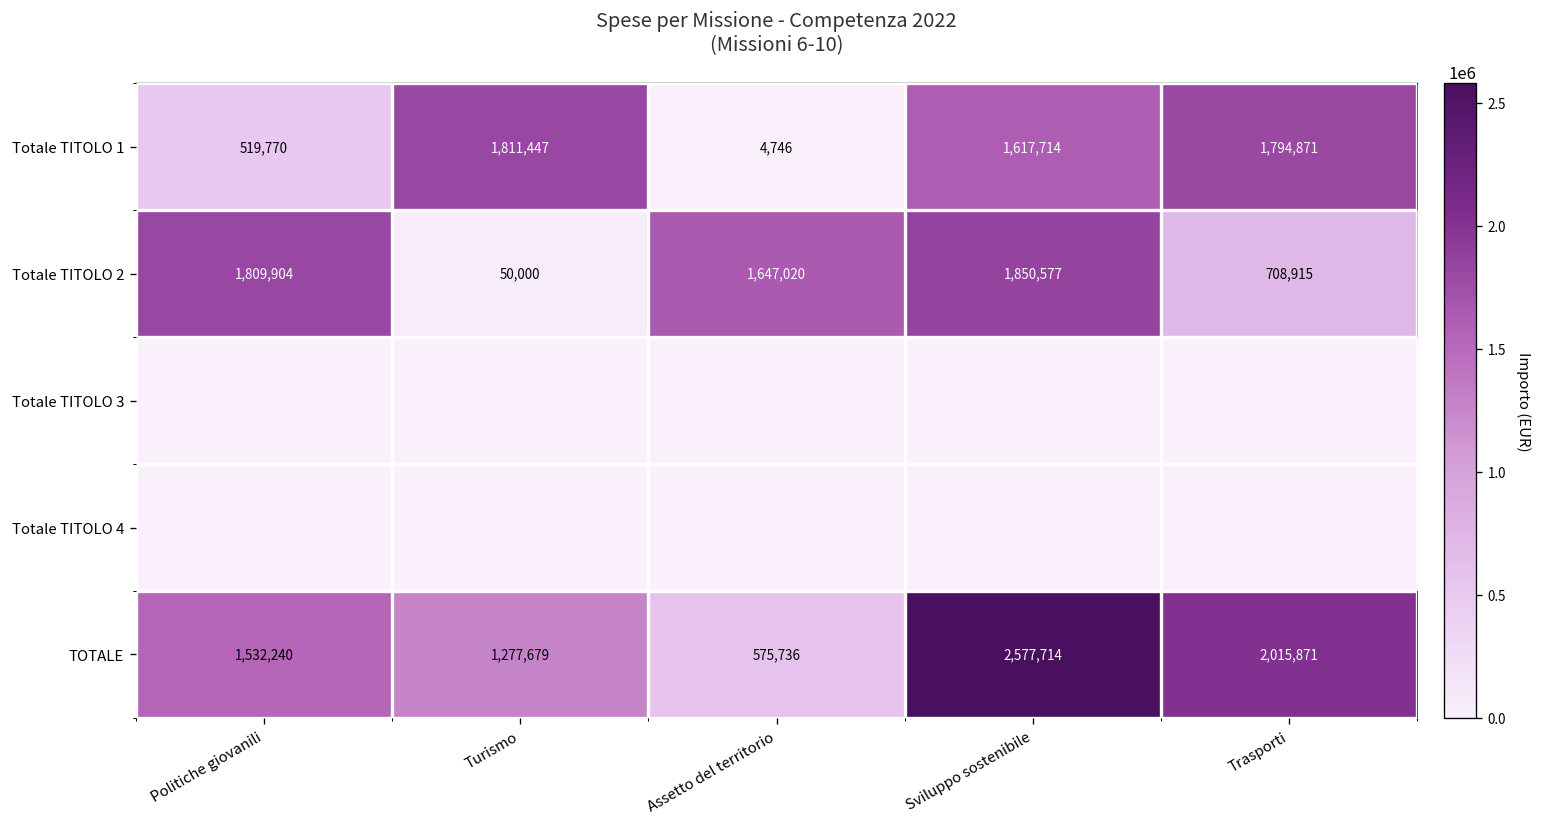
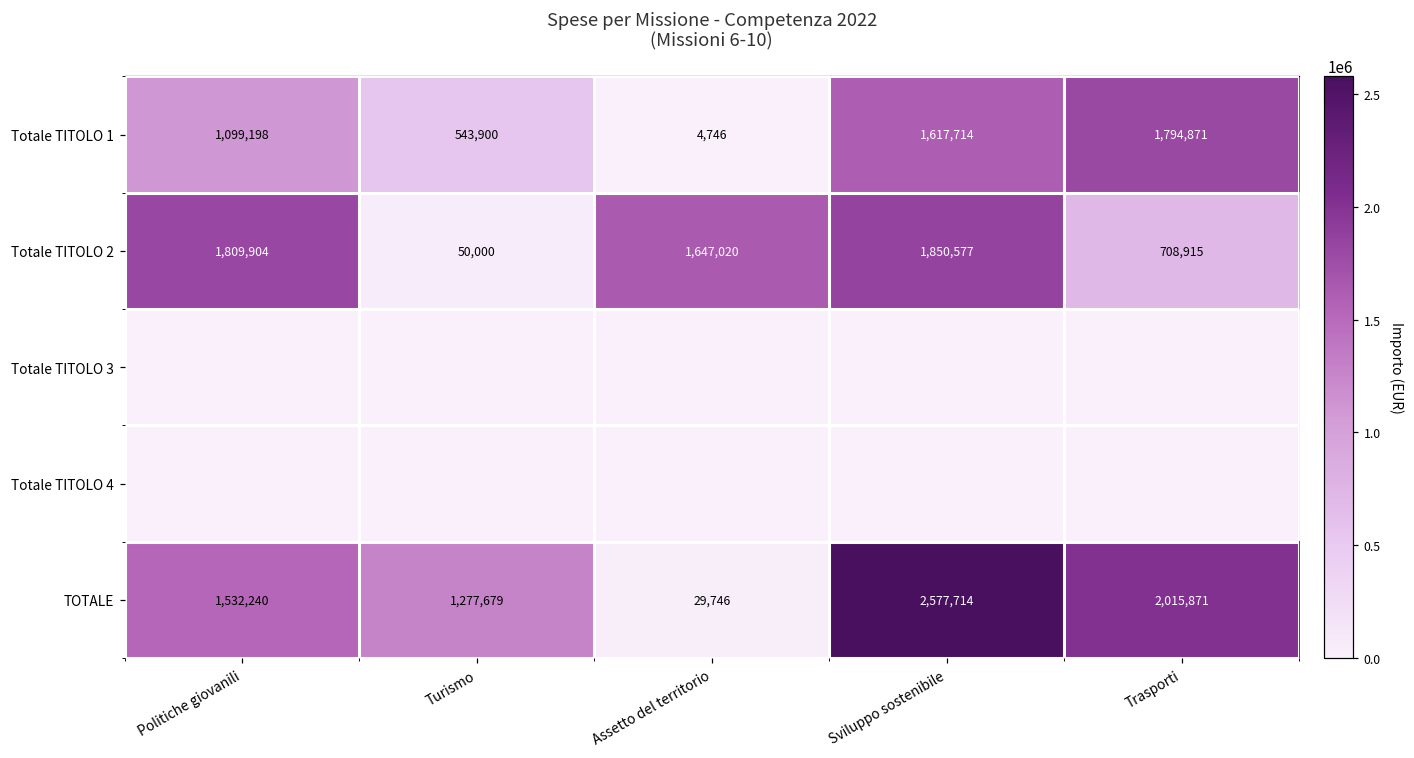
  {
    "Totale TITOLO 1": {
-     "Politiche giovanili": "519,770",
-     "Turismo": "1,811,447",
+     "Politiche giovanili": "1,099,198",
+     "Turismo": "543,900",
      "Assetto del territorio": "4,746",
      "Sviluppo sostenibile": "1,617,714",
      "Trasporti": "1,794,871"
    },
    "Totale TITOLO 2": {
      "Politiche giovanili": "1,809,904",
      "Turismo": "50,000",
      "Assetto del territorio": "1,647,020",
      "Sviluppo sostenibile": "1,850,577",
      "Trasporti": "708,915"
    },
    "TOTALE": {
      "Politiche giovanili": "1,532,240",
      "Turismo": "1,277,679",
-     "Assetto del territorio": "575,736",
+     "Assetto del territorio": "29,746",
      "Sviluppo sostenibile": "2,577,714",
      "Trasporti": "2,015,871"
    }
  }
